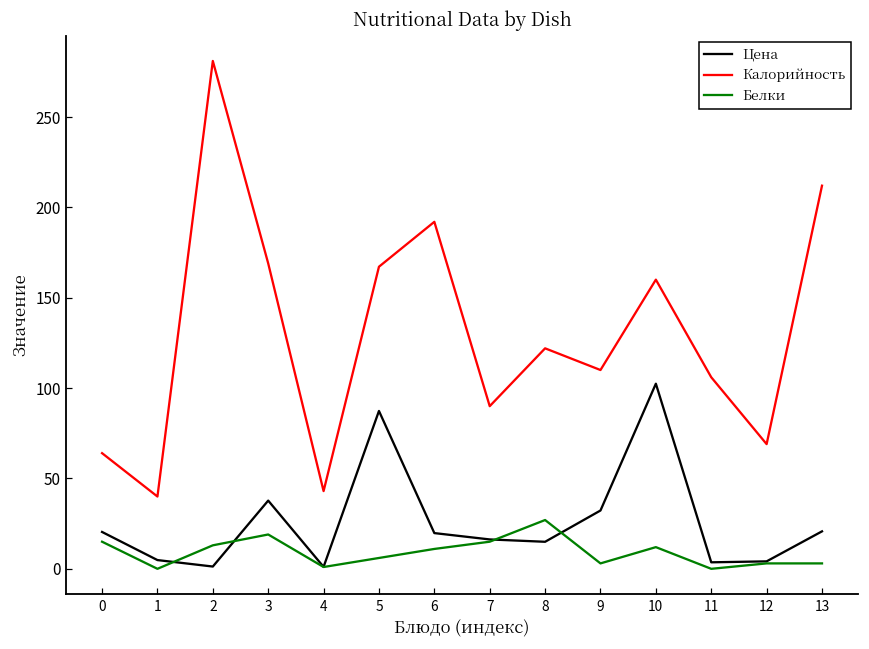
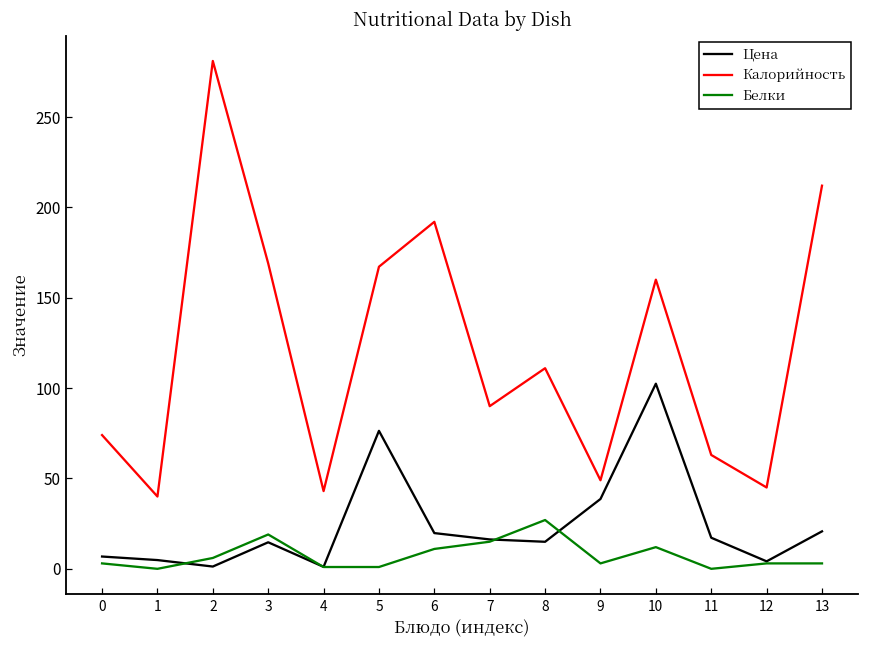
  {
    "Цена": {
-     "0": 20,
+     "0": 7,
      "1": 5,
      "2": 1,
-     "3": 38,
-     "5": 87,
+     "3": 15,
+     "5": 76,
      "6": 20,
      "8": 15,
-     "9": 32,
+     "9": 39,
      "10": 102,
-     "11": 4,
+     "11": 17,
      "13": 21
    },
    "Калорийность": {
-     "0": 64,
+     "0": 74,
      "1": 40,
      "2": 281,
      "3": 169,
      "4": 43,
      "5": 167,
      "6": 192,
      "7": 90,
-     "8": 122,
-     "9": 110,
+     "8": 111,
+     "9": 49,
      "10": 160,
-     "11": 106,
-     "12": 69,
+     "11": 63,
+     "12": 45,
      "13": 212
    },
    "Белки": {
-     "0": 15,
+     "0": 3,
      "1": 0,
-     "2": 13,
+     "2": 6,
      "3": 19,
-     "5": 6,
+     "5": 1,
      "6": 11,
      "8": 27,
      "9": 3,
      "10": 12,
      "11": 0,
      "13": 3
    }
  }
